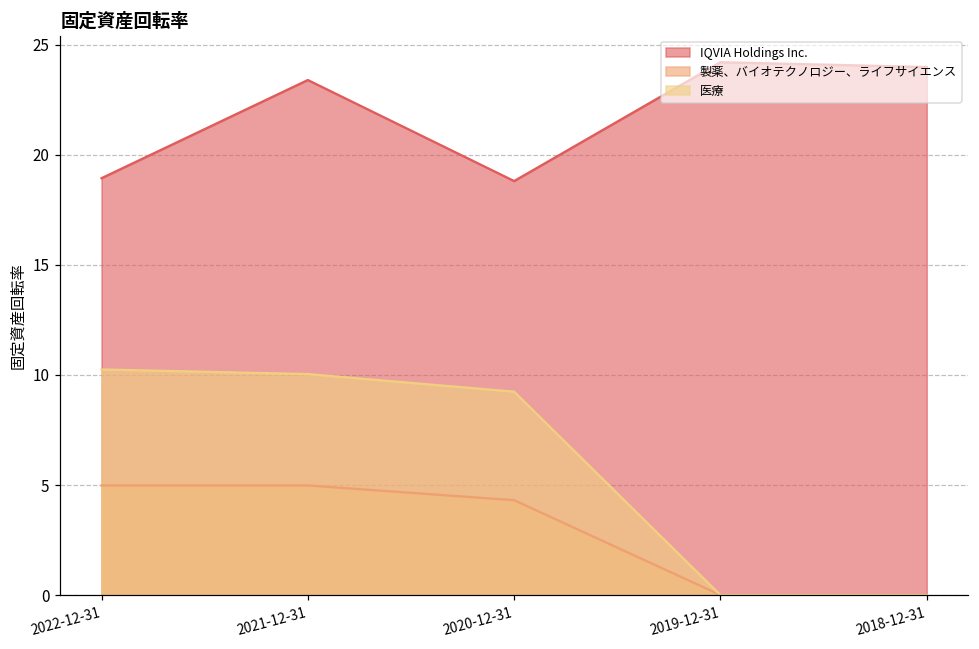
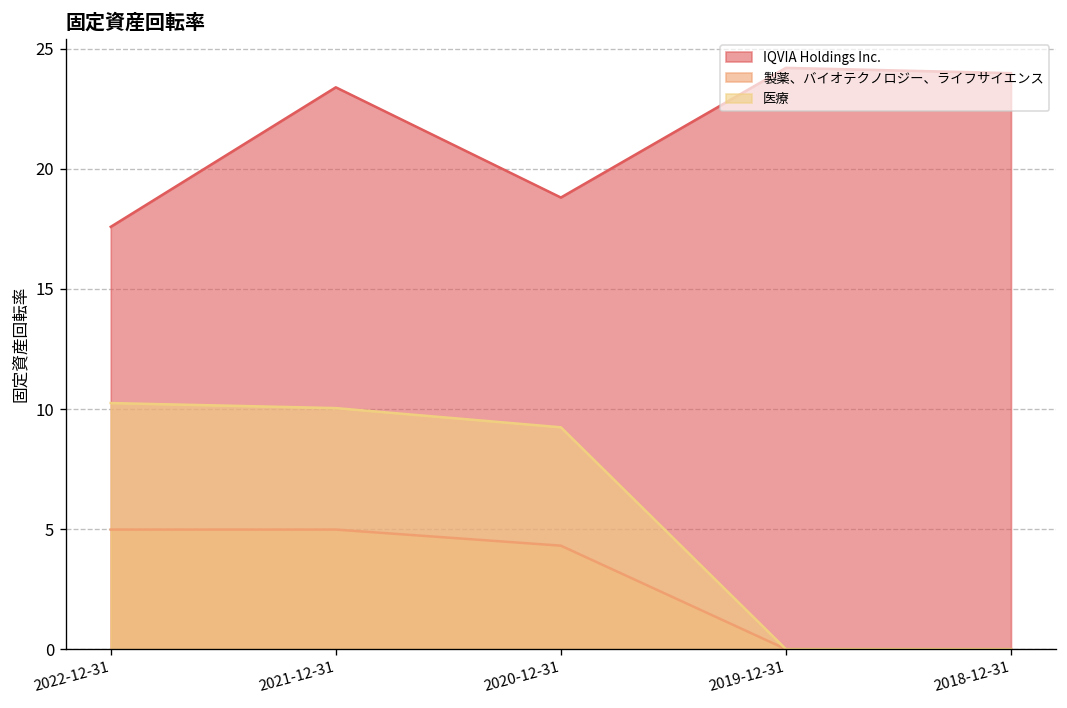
  {
    "IQVIA Holdings Inc.": {
-     "2022-12-31": 18.9,
+     "2022-12-31": 17.6,
      "2021-12-31": 23.4,
      "2020-12-31": 18.8
    }
  }
